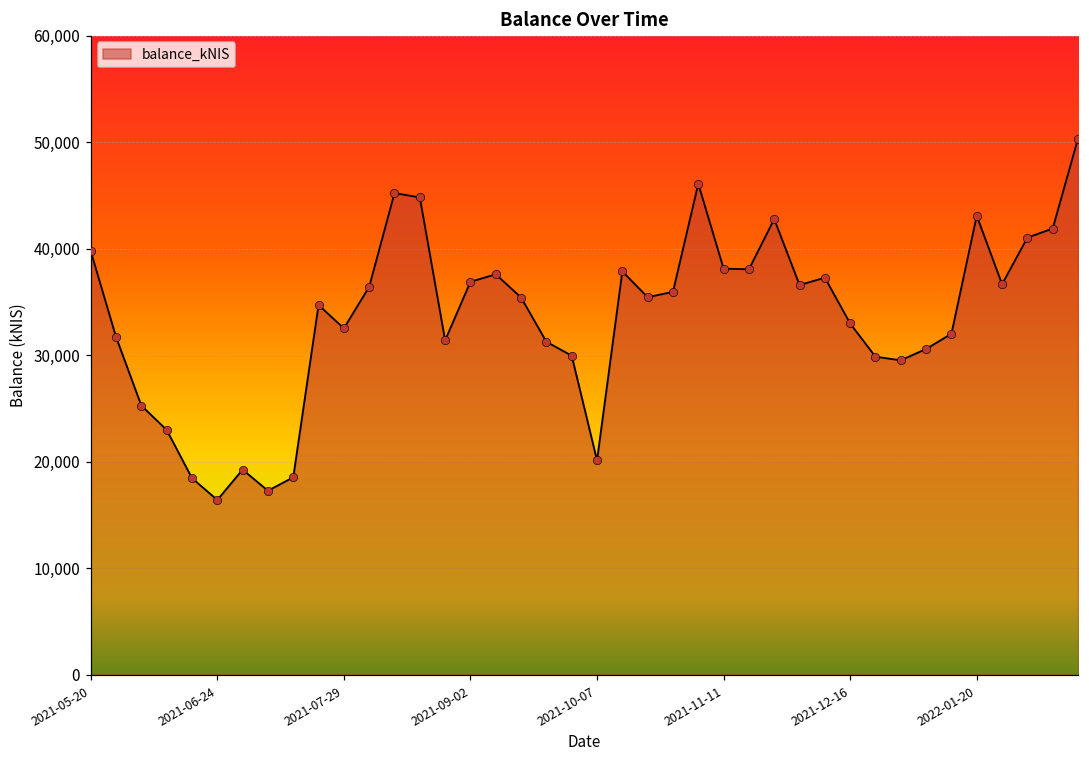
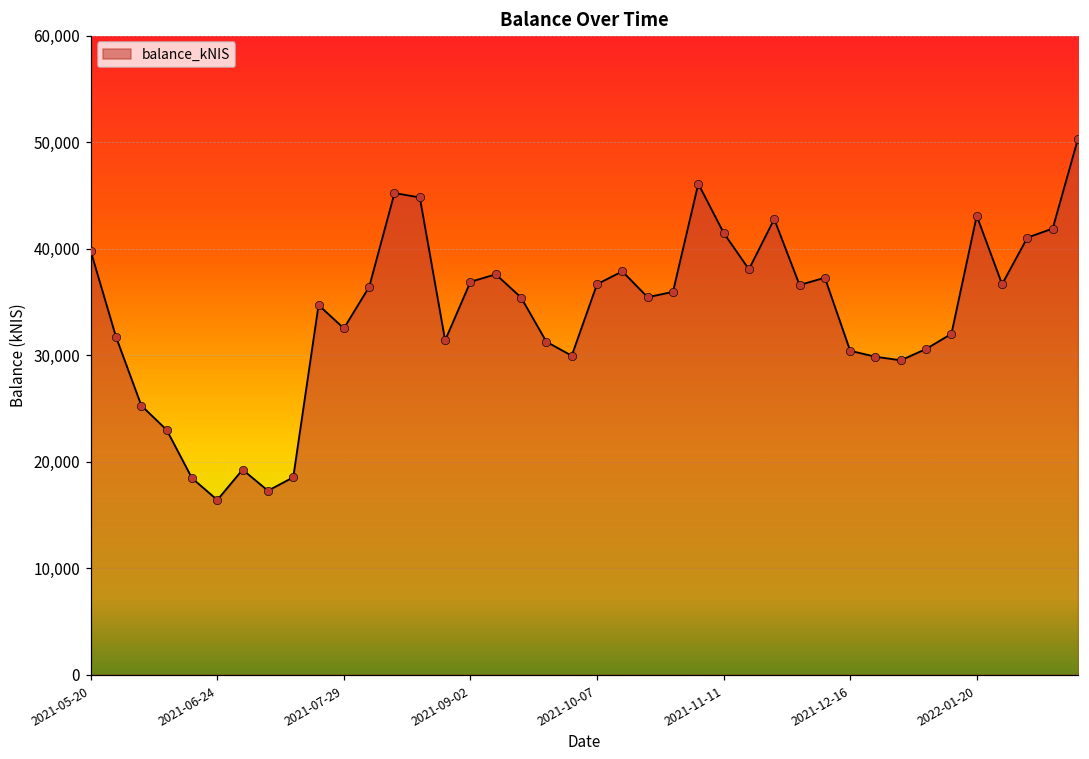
  {
    "2021-05-20": "40,000",
    "2021-06-24": "16,000",
    "2021-07-29": "33,000",
    "2021-09-02": "37,000",
-   "2021-10-07": "20,000",
-   "2021-11-11": "38,000",
-   "2021-12-16": "33,000",
+   "2021-10-07": "37,000",
+   "2021-11-11": "41,000",
+   "2021-12-16": "30,000",
    "2022-01-20": "43,000"
  }
